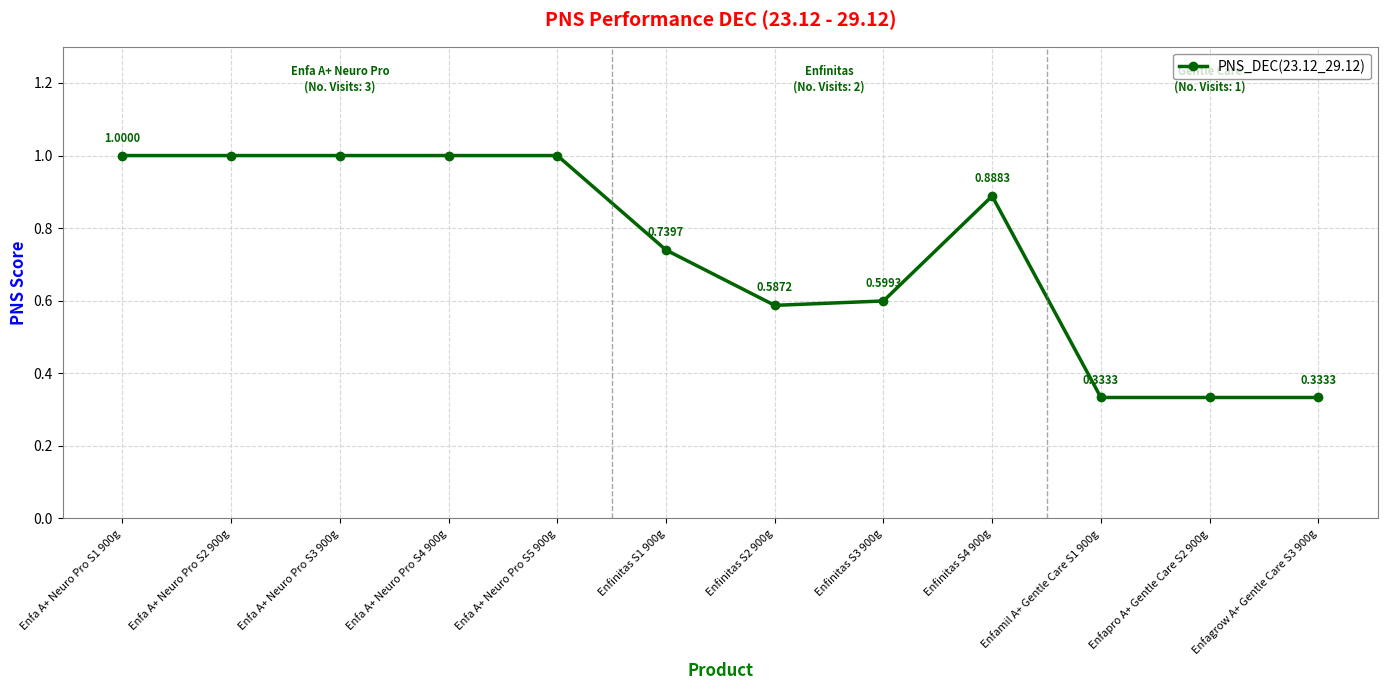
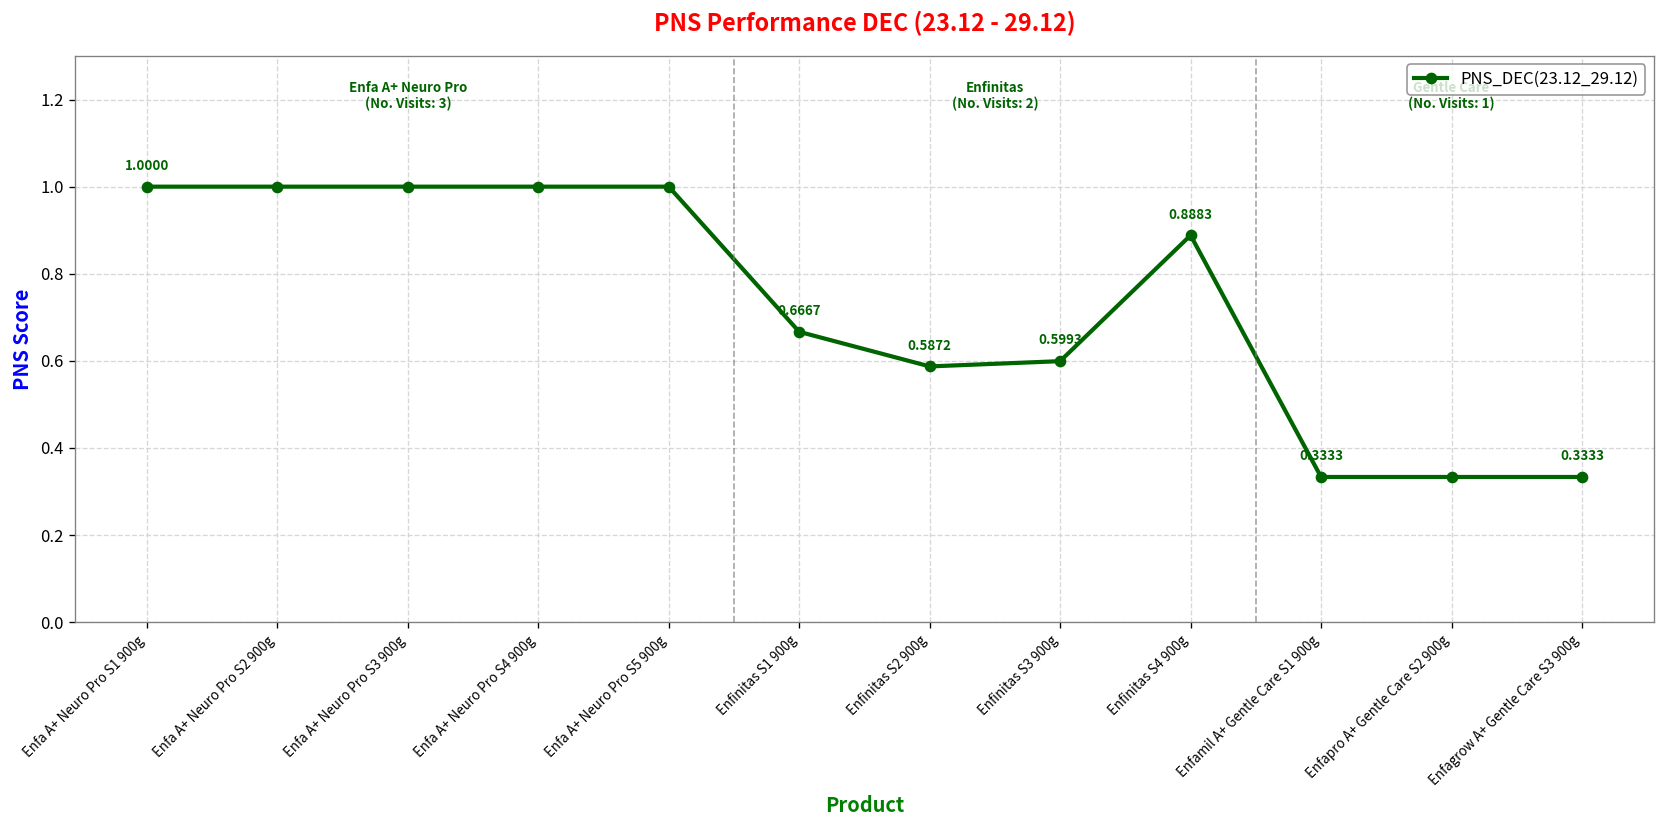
  {
    "Enfa A+ Neuro Pro S1 900g": 1.0000,
-   "Enfinitas S1 900g": 0.7397,
+   "Enfinitas S1 900g": 0.6667,
    "Enfinitas S2 900g": 0.5872,
    "Enfinitas S3 900g": 0.5993,
    "Enfinitas S4 900g": 0.8883,
    "Enfamil A+ Gentle Care S1 900g": 0.3333,
    "Enfagrow A+ Gentle Care S3 900g": 0.3333
  }
